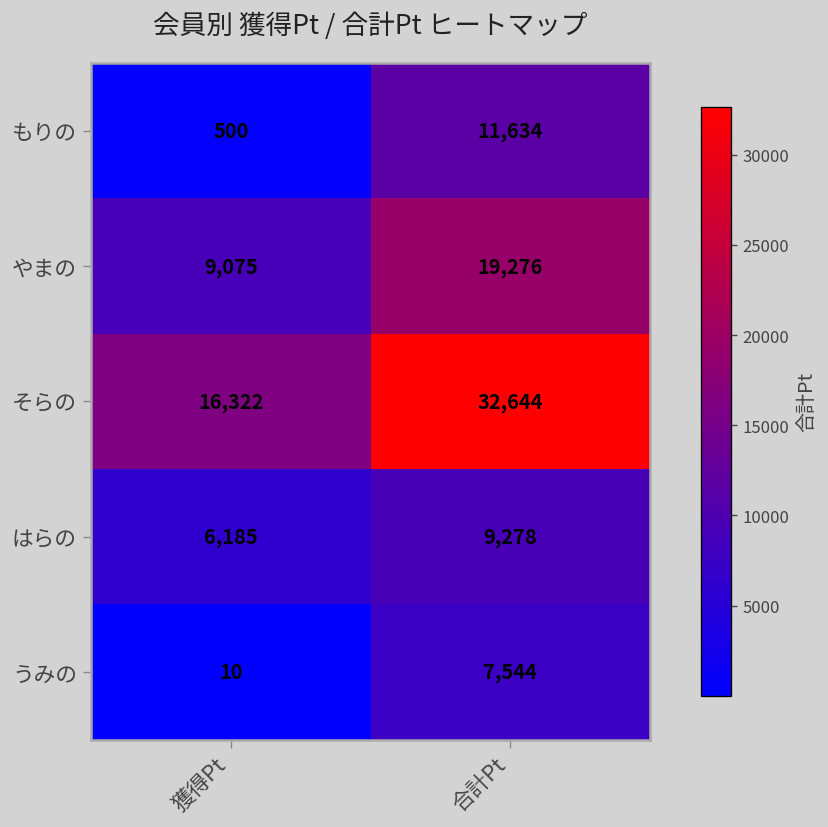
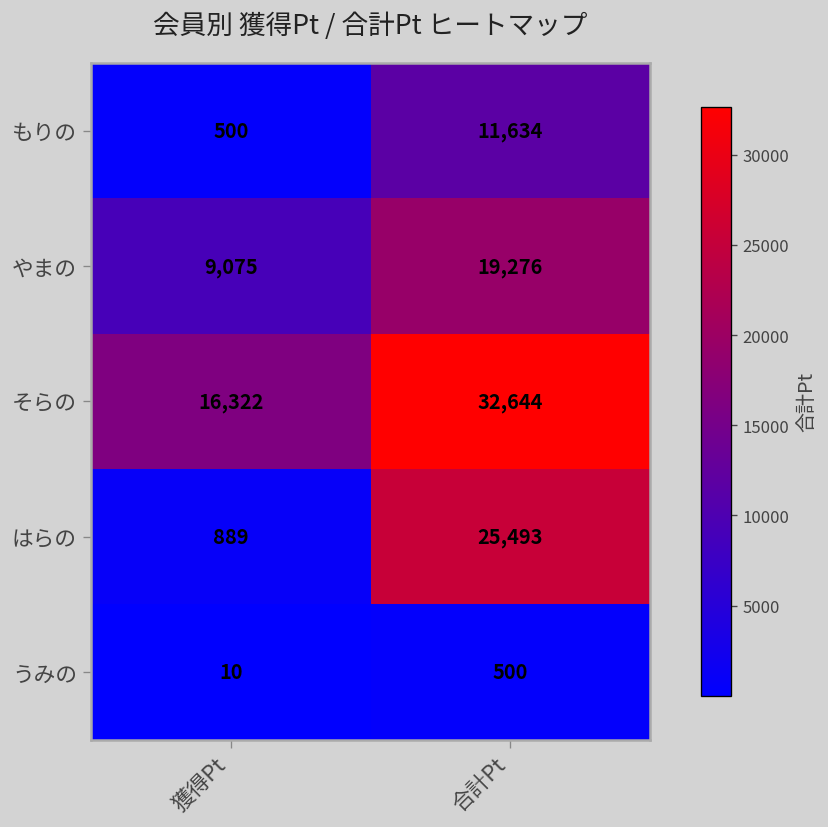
  {
    "もりの": {
      "獲得Pt": "500",
      "合計Pt": "11,634"
    },
    "やまの": {
      "獲得Pt": "9,075",
      "合計Pt": "19,276"
    },
    "そらの": {
      "獲得Pt": "16,322",
      "合計Pt": "32,644"
    },
    "はらの": {
-     "獲得Pt": "6,185",
-     "合計Pt": "9,278"
+     "獲得Pt": "889",
+     "合計Pt": "25,493"
    },
    "うみの": {
      "獲得Pt": "10",
-     "合計Pt": "7,544"
+     "合計Pt": "500"
    }
  }
